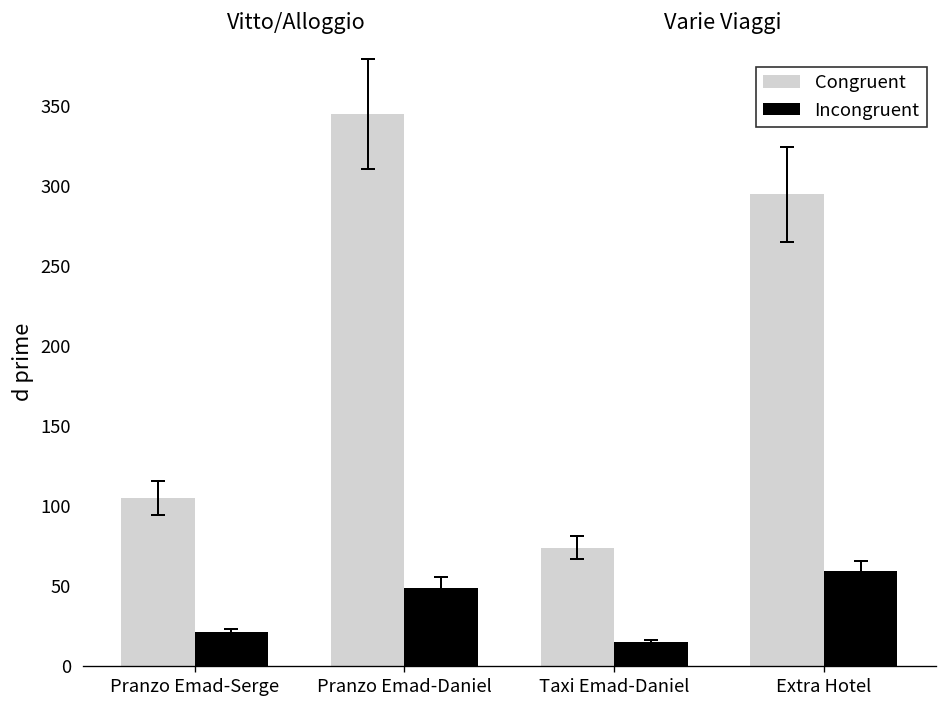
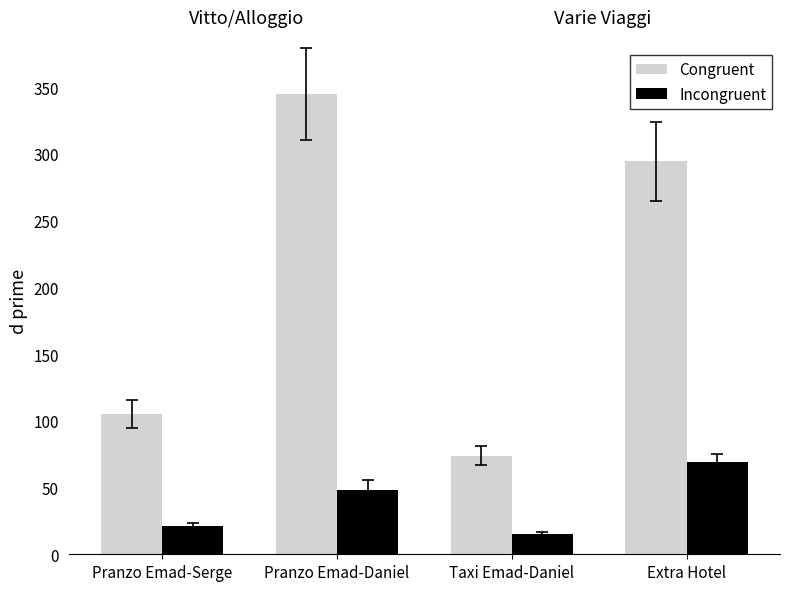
  {
    "Congruent": {
      "Pranzo Emad-Serge": 105,
      "Pranzo Emad-Daniel": 345,
      "Taxi Emad-Daniel": 74,
      "Extra Hotel": 295
    },
    "Incongruent": {
      "Pranzo Emad-Serge": 21,
      "Pranzo Emad-Daniel": 49,
      "Taxi Emad-Daniel": 15,
-     "Extra Hotel": 59
+     "Extra Hotel": 69
    }
  }
